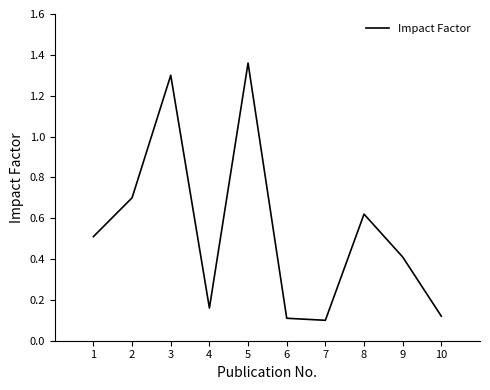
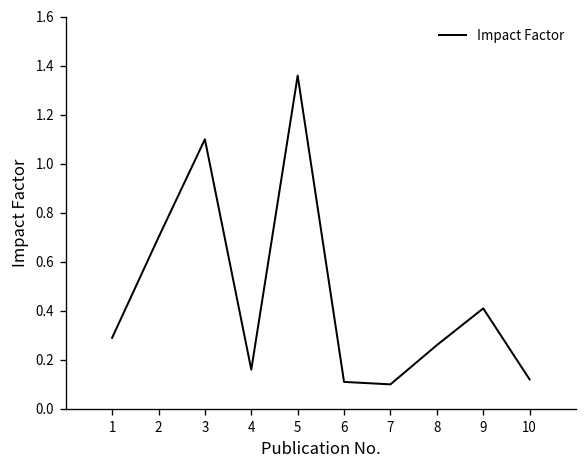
  {
-   "1": 0.51,
+   "1": 0.29,
    "2": 0.70,
-   "3": 1.3,
+   "3": 1.1,
    "4": 0.16,
    "5": 1.36,
    "6": 0.11,
    "7": 0.10,
-   "8": 0.62,
+   "8": 0.26,
    "9": 0.41,
    "10": 0.12
  }
